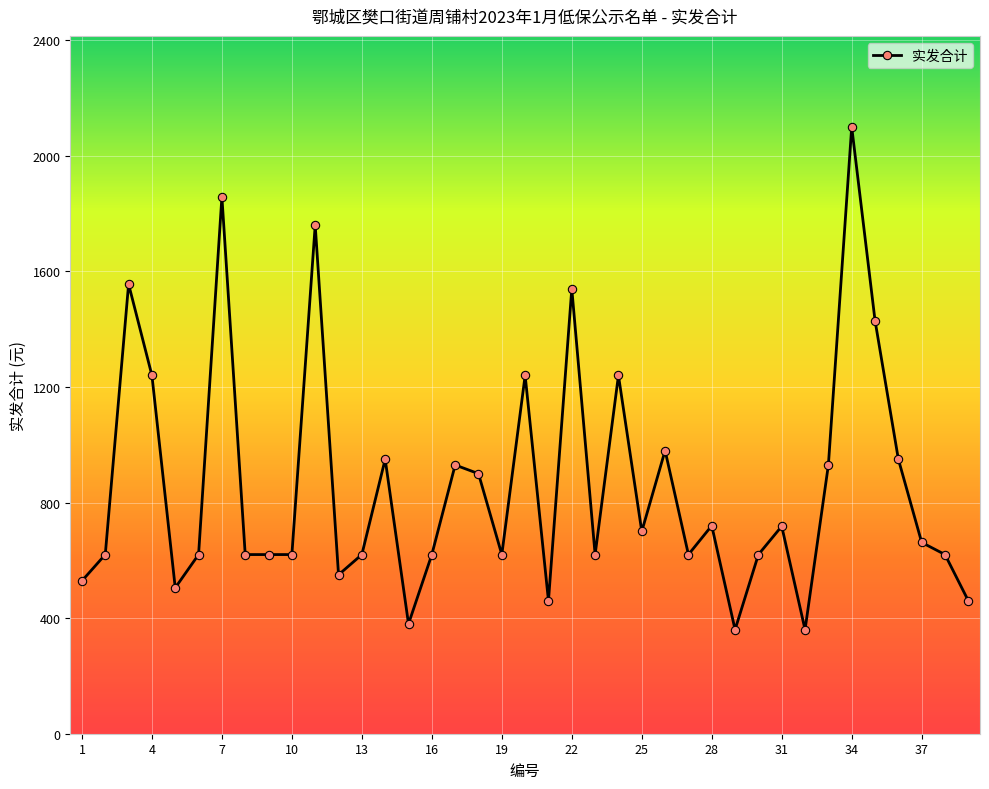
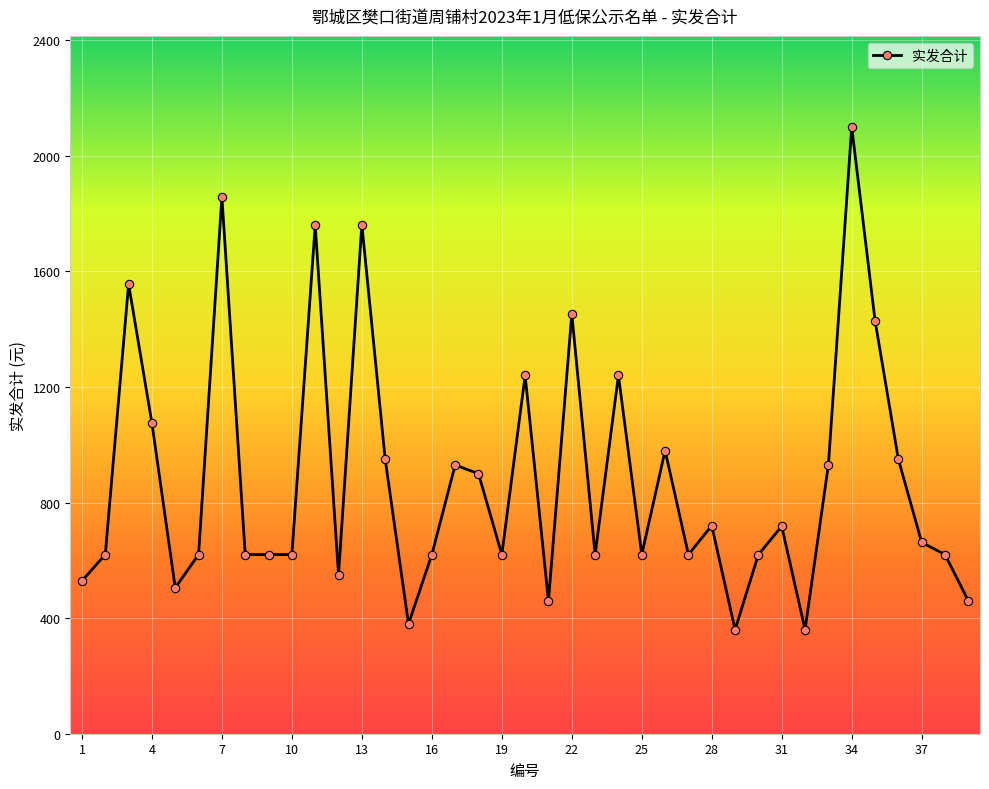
  {
    "1": 530,
-   "4": 1240,
+   "4": 1080,
    "7": 1860,
    "10": 620,
-   "13": 620,
+   "13": 1760,
    "16": 620,
    "19": 620,
-   "22": 1540,
-   "25": 700,
+   "22": 1450,
+   "25": 620,
    "28": 720,
    "31": 720,
    "34": 2100,
    "37": 660
  }
